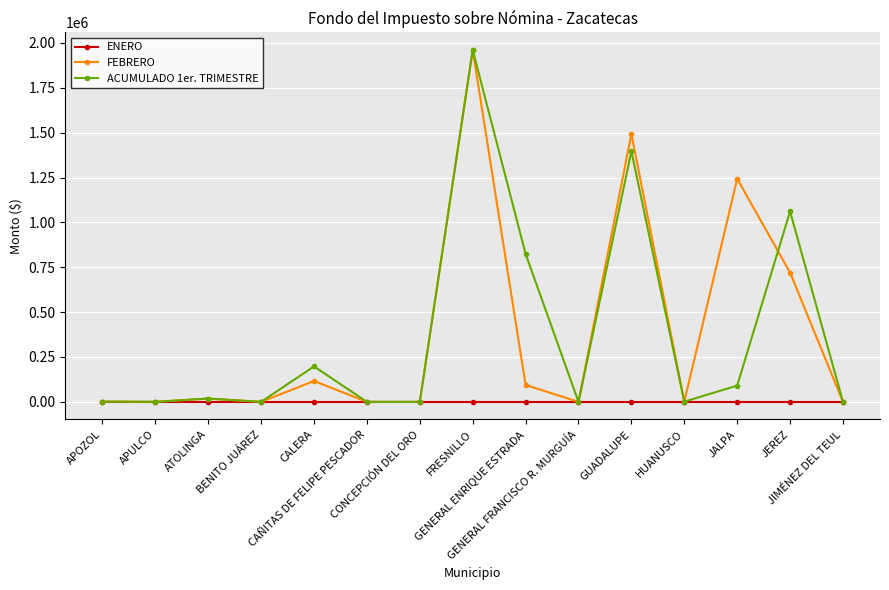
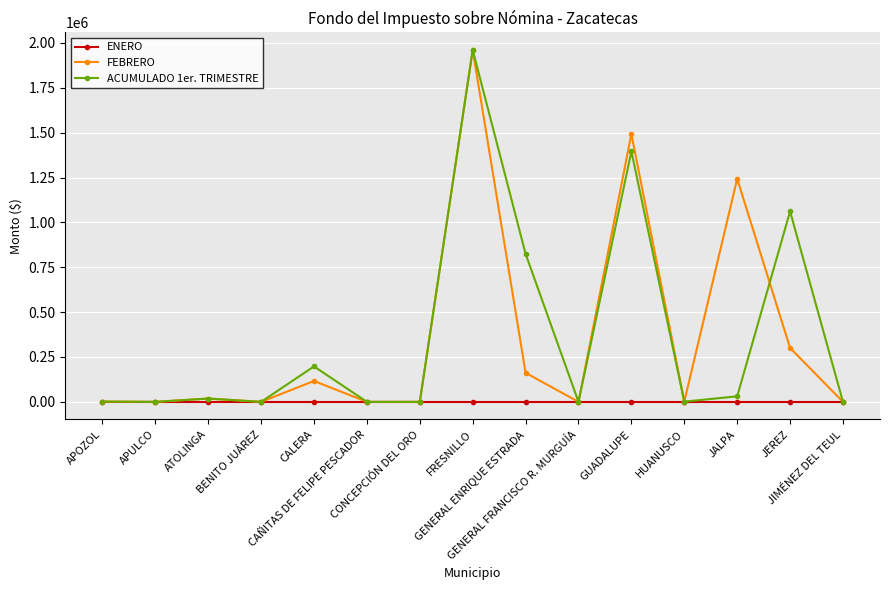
  {
    "ENERO": {
      "ATOLINGA": 0,
      "CALERA": 0,
      "FRESNILLO": 0,
      "GENERAL ENRIQUE ESTRADA": 0,
      "GUADALUPE": 0,
      "JALPA": 0,
      "JEREZ": 0
    },
    "FEBRERO": {
      "CALERA": 120000,
-     "GENERAL ENRIQUE ESTRADA": 90000,
+     "GENERAL ENRIQUE ESTRADA": 160000,
      "GUADALUPE": 1490000,
      "JALPA": 1240000,
-     "JEREZ": 720000
+     "JEREZ": 300000
    },
    "ACUMULADO 1er. TRIMESTRE": {
      "CALERA": 200000,
      "GENERAL ENRIQUE ESTRADA": 820000,
      "GUADALUPE": 1400000,
-     "JALPA": 90000,
+     "JALPA": 30000,
      "JEREZ": 1060000
    }
  }
